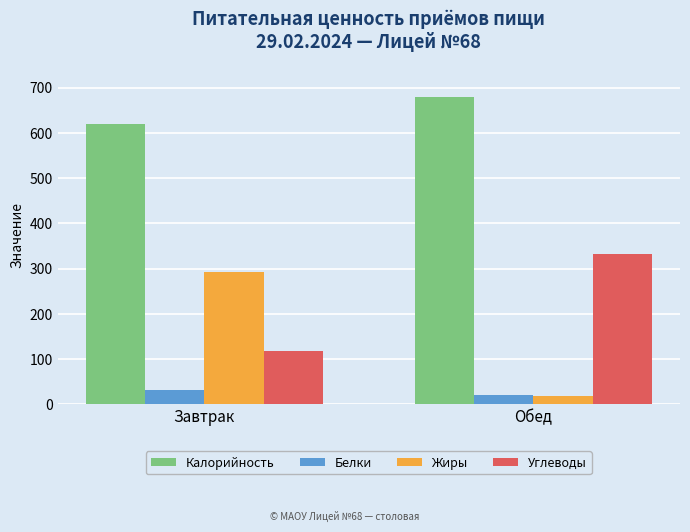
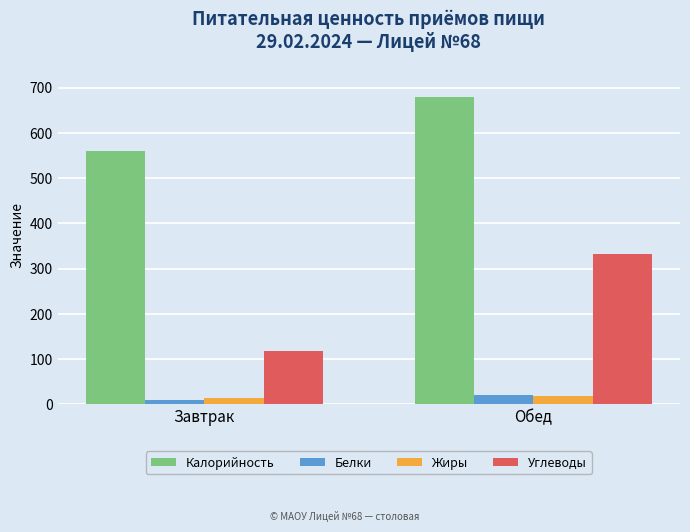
  {
    "Калорийность": {
-     "Завтрак": 620,
+     "Завтрак": 560,
      "Обед": 680
    },
    "Белки": {
-     "Завтрак": 30,
+     "Завтрак": 10,
      "Обед": 20
    },
    "Жиры": {
-     "Завтрак": 290,
+     "Завтрак": 10,
      "Обед": 20
    },
    "Углеводы": {
      "Завтрак": 120,
      "Обед": 330
    }
  }
